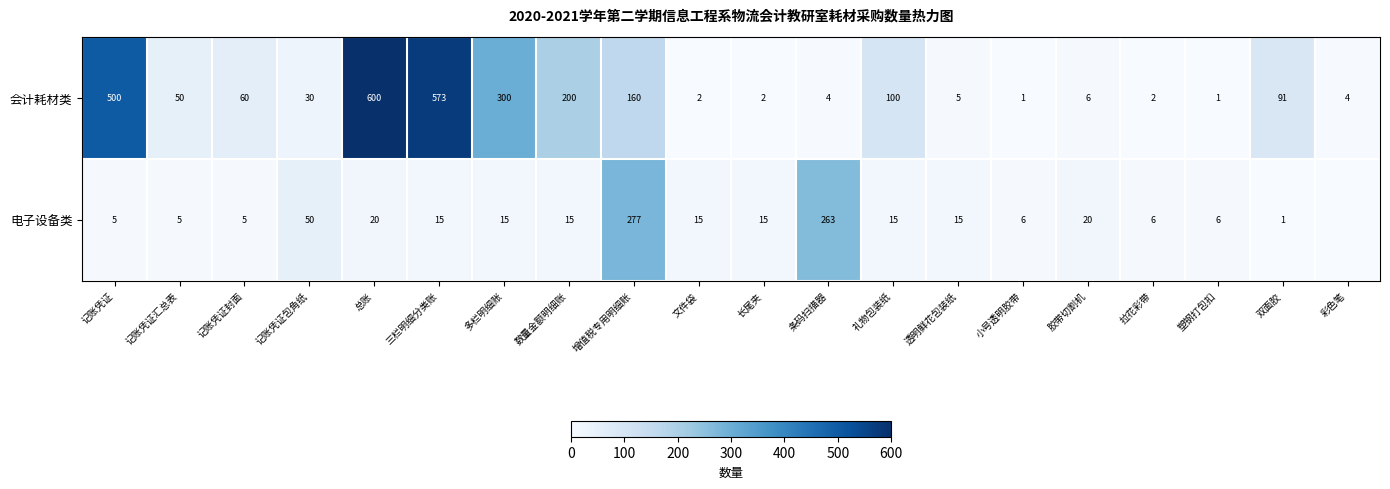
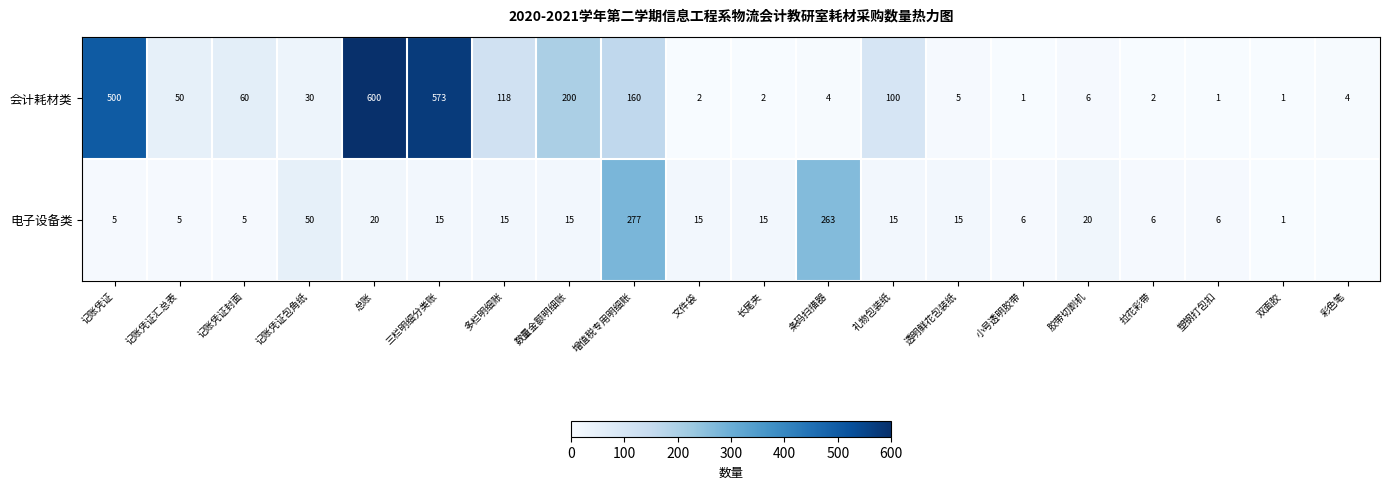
  {
    "会计耗材类": {
      "记账凭证": 500,
      "记账凭证汇总表": 50,
      "记账凭证封面": 60,
      "记账凭证包角纸": 30,
      "总账": 600,
      "三栏明细分类账": 573,
-     "多栏明细账": 300,
+     "多栏明细账": 118,
      "数量金额明细账": 200,
      "增值税专用明细账": 160,
      "文件袋": 2,
      "长尾夹": 2,
      "条码扫描器": 4,
      "礼物包装纸": 100,
      "透明鲜花包装纸": 5,
      "小号透明胶带": 1,
      "胶带切割机": 6,
      "拉花彩带": 2,
      "塑钢打包扣": 1,
-     "双面胶": 91,
+     "双面胶": 1,
      "彩色笔": 4
    },
    "电子设备类": {
      "记账凭证": 5,
      "记账凭证汇总表": 5,
      "记账凭证封面": 5,
      "记账凭证包角纸": 50,
      "总账": 20,
      "三栏明细分类账": 15,
      "多栏明细账": 15,
      "数量金额明细账": 15,
      "增值税专用明细账": 277,
      "文件袋": 15,
      "长尾夹": 15,
      "条码扫描器": 263,
      "礼物包装纸": 15,
      "透明鲜花包装纸": 15,
      "小号透明胶带": 6,
      "胶带切割机": 20,
      "拉花彩带": 6,
      "塑钢打包扣": 6,
      "双面胶": 1
    }
  }
